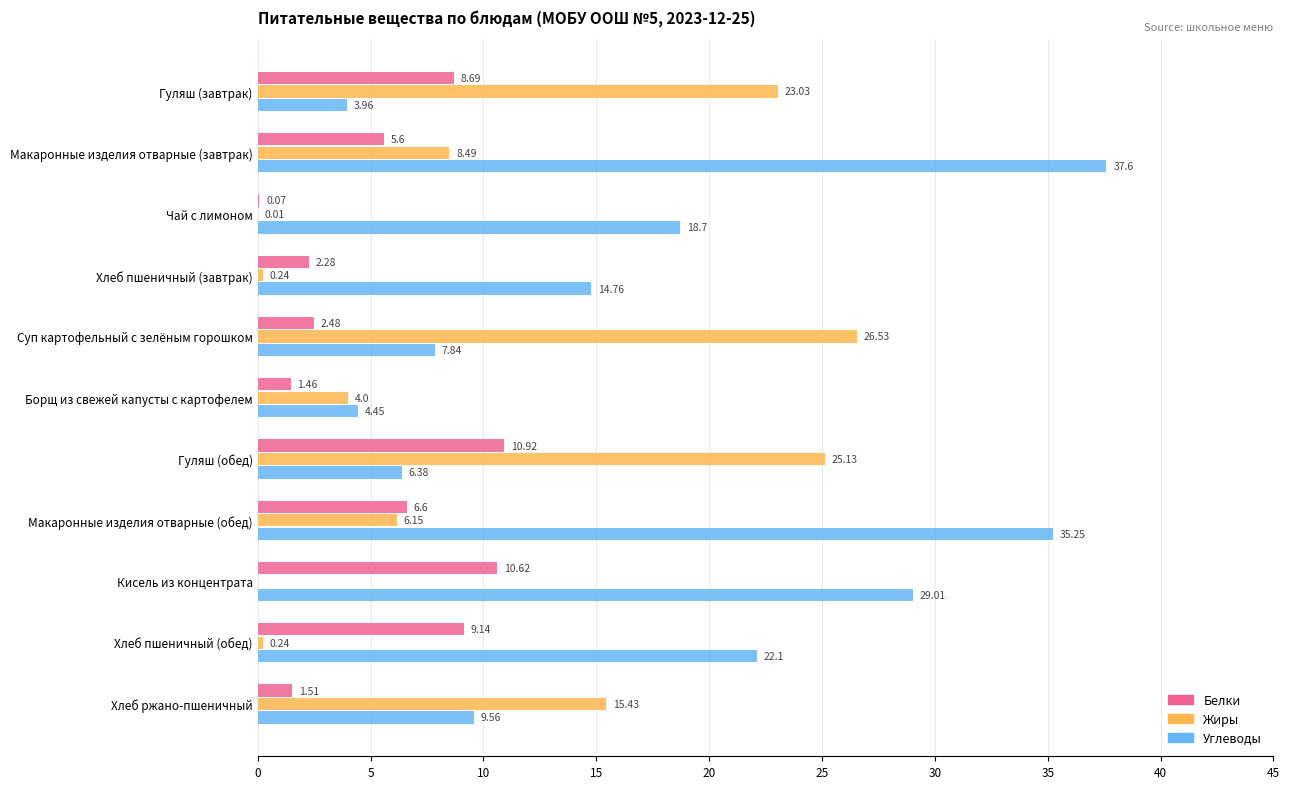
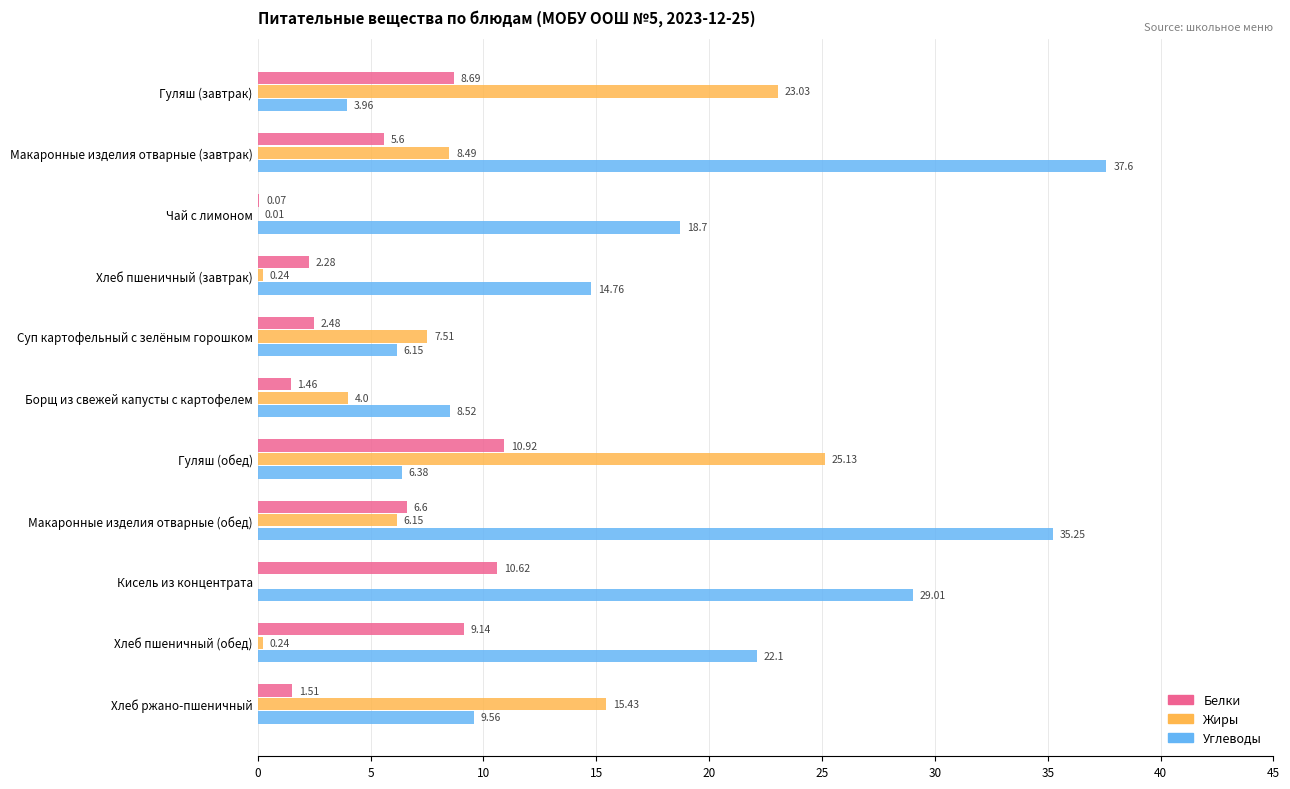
  {
    "Белки": {
      "Гуляш (завтрак)": 8.69,
      "Макаронные изделия отварные (завтрак)": 5.6,
      "Чай с лимоном": 0.07,
      "Хлеб пшеничный (завтрак)": 2.28,
      "Суп картофельный с зелёным горошком": 2.48,
      "Борщ из свежей капусты с картофелем": 1.46,
      "Гуляш (обед)": 10.92,
      "Макаронные изделия отварные (обед)": 6.6,
      "Кисель из концентрата": 10.62,
      "Хлеб пшеничный (обед)": 9.14,
      "Хлеб ржано-пшеничный": 1.51
    },
    "Жиры": {
      "Гуляш (завтрак)": 23.03,
      "Макаронные изделия отварные (завтрак)": 8.49,
      "Чай с лимоном": 0.01,
      "Хлеб пшеничный (завтрак)": 0.24,
-     "Суп картофельный с зелёным горошком": 26.53,
+     "Суп картофельный с зелёным горошком": 7.51,
      "Борщ из свежей капусты с картофелем": 4.0,
      "Гуляш (обед)": 25.13,
      "Макаронные изделия отварные (обед)": 6.15,
      "Хлеб пшеничный (обед)": 0.24,
      "Хлеб ржано-пшеничный": 15.43
    },
    "Углеводы": {
      "Гуляш (завтрак)": 3.96,
      "Макаронные изделия отварные (завтрак)": 37.6,
      "Чай с лимоном": 18.7,
      "Хлеб пшеничный (завтрак)": 14.76,
-     "Суп картофельный с зелёным горошком": 7.84,
-     "Борщ из свежей капусты с картофелем": 4.45,
+     "Суп картофельный с зелёным горошком": 6.15,
+     "Борщ из свежей капусты с картофелем": 8.52,
      "Гуляш (обед)": 6.38,
      "Макаронные изделия отварные (обед)": 35.25,
      "Кисель из концентрата": 29.01,
      "Хлеб пшеничный (обед)": 22.1,
      "Хлеб ржано-пшеничный": 9.56
    }
  }
